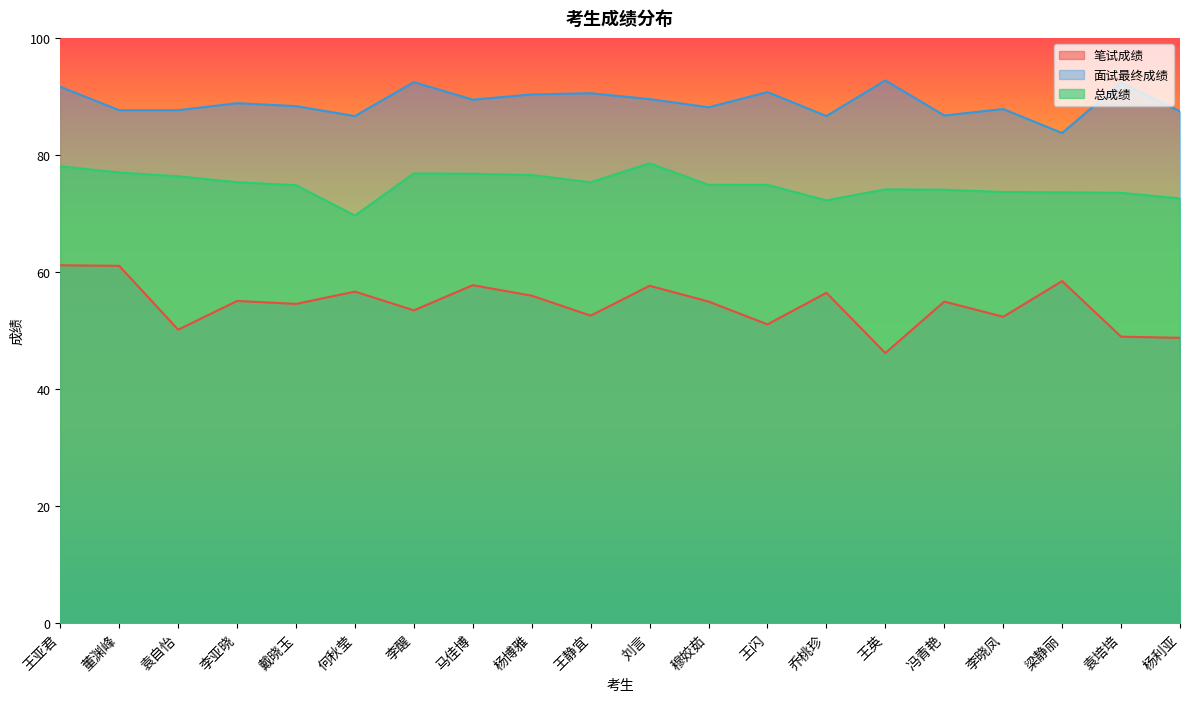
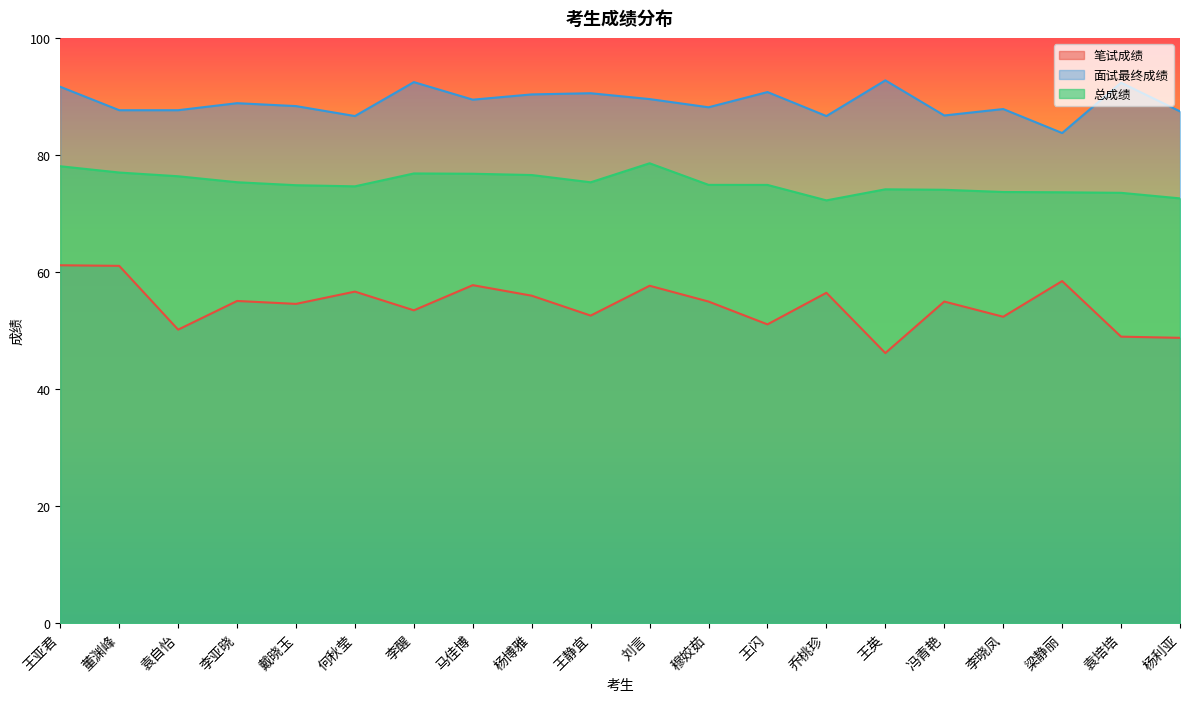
  {
    "笔试成绩": {
      "王亚君": 61,
      "董渊峰": 61,
      "袁自怡": 50,
      "李亚晓": 55,
      "戴晓玉": 55,
      "何秋莹": 57,
      "李醒": 54,
      "马佳博": 58,
      "杨博雅": 56,
      "王静宜": 53,
      "刘言": 58,
      "穆姣茹": 55,
      "王闪": 51,
      "乔桃珍": 57,
      "王英": 46,
      "冯青艳": 55,
      "李晓凤": 52,
      "梁静丽": 59,
      "袁培培": 49,
      "杨利亚": 49
    },
    "面试最终成绩": {
      "王亚君": 92,
      "董渊峰": 88,
      "袁自怡": 88,
      "李亚晓": 89,
      "戴晓玉": 88,
      "何秋莹": 87,
      "李醒": 93,
      "马佳博": 90,
      "杨博雅": 90,
      "王静宜": 91,
      "刘言": 90,
      "穆姣茹": 88,
      "王闪": 91,
      "乔桃珍": 87,
      "王英": 93,
      "冯青艳": 87,
      "李晓凤": 88,
      "梁静丽": 84,
      "杨利亚": 88
    },
    "总成绩": {
      "王亚君": 78,
      "董渊峰": 77,
      "袁自怡": 76,
      "李亚晓": 75,
      "戴晓玉": 75,
-     "何秋莹": 70,
+     "何秋莹": 75,
      "李醒": 77,
      "马佳博": 77,
      "杨博雅": 77,
      "王静宜": 75,
      "刘言": 79,
      "穆姣茹": 75,
      "王闪": 75,
      "乔桃珍": 72,
      "王英": 74,
      "冯青艳": 74,
      "李晓凤": 74,
      "梁静丽": 74,
      "袁培培": 74,
      "杨利亚": 73
    }
  }
